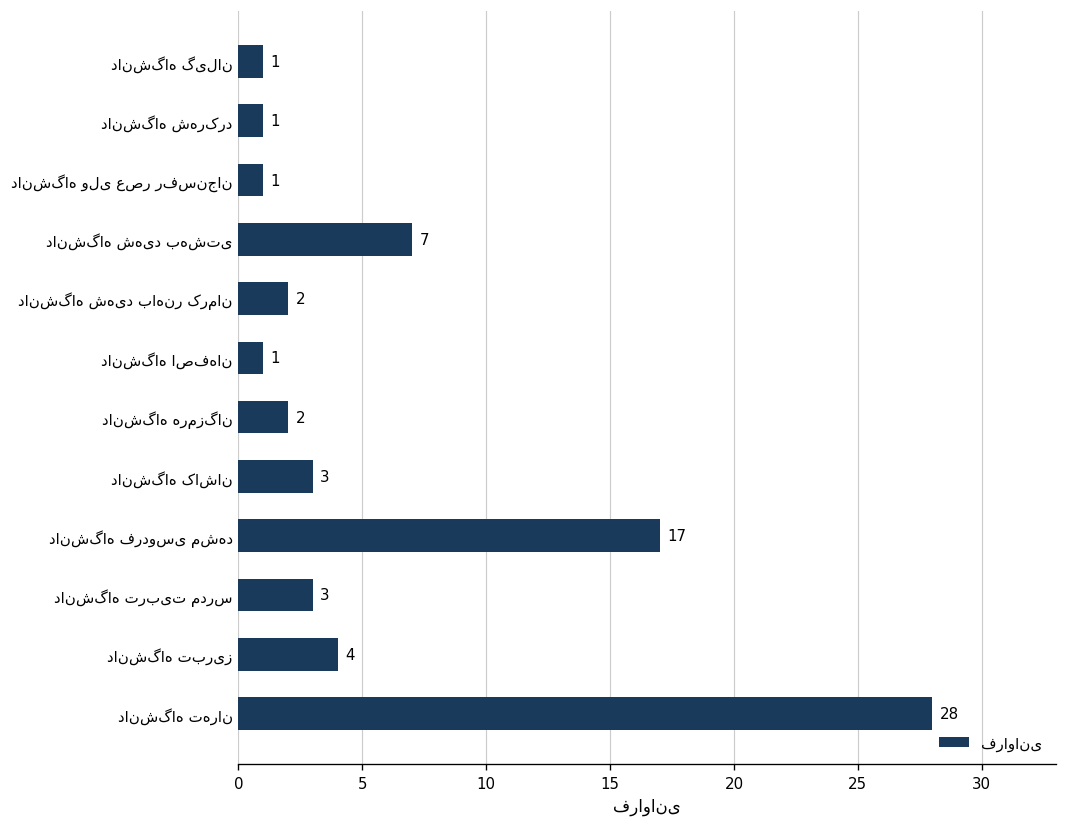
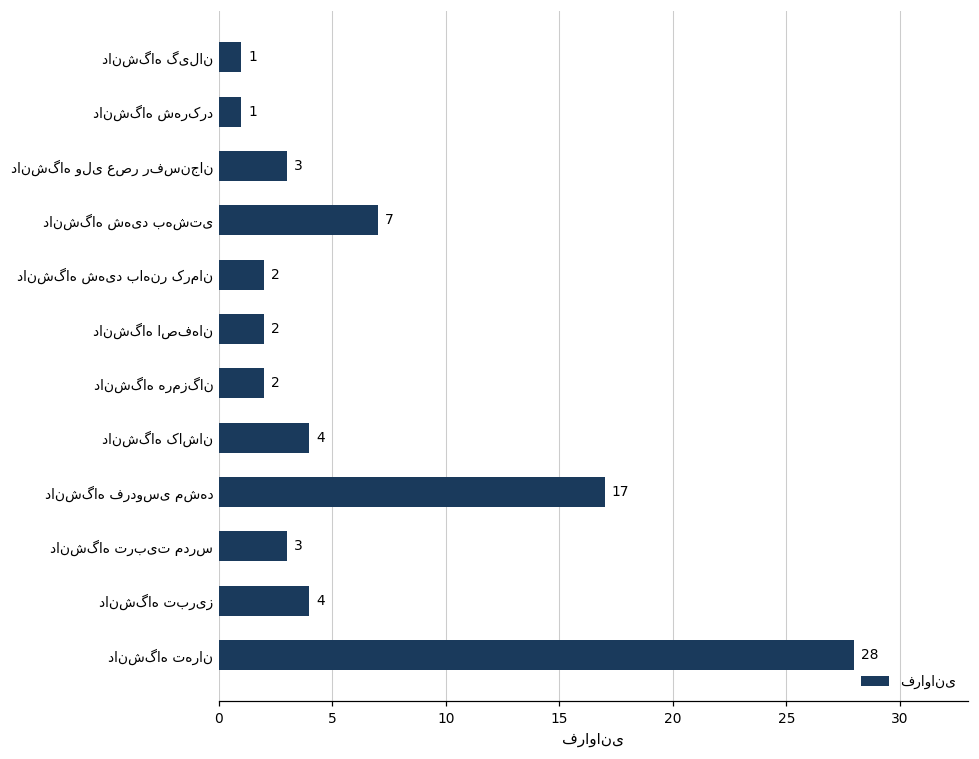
  {
    "دانشگاه گیلان": 1,
    "دانشگاه شهرکرد": 1,
-   "دانشگاه ولی عصر رفسنجان": 1,
+   "دانشگاه ولی عصر رفسنجان": 3,
    "دانشگاه شهید بهشتی": 7,
    "دانشگاه شهید باهنر کرمان": 2,
-   "دانشگاه اصفهان": 1,
+   "دانشگاه اصفهان": 2,
    "دانشگاه هرمزگان": 2,
-   "دانشگاه کاشان": 3,
+   "دانشگاه کاشان": 4,
    "دانشگاه فردوسی مشهد": 17,
    "دانشگاه تربیت مدرس": 3,
    "دانشگاه تبریز": 4,
    "دانشگاه تهران": 28
  }
